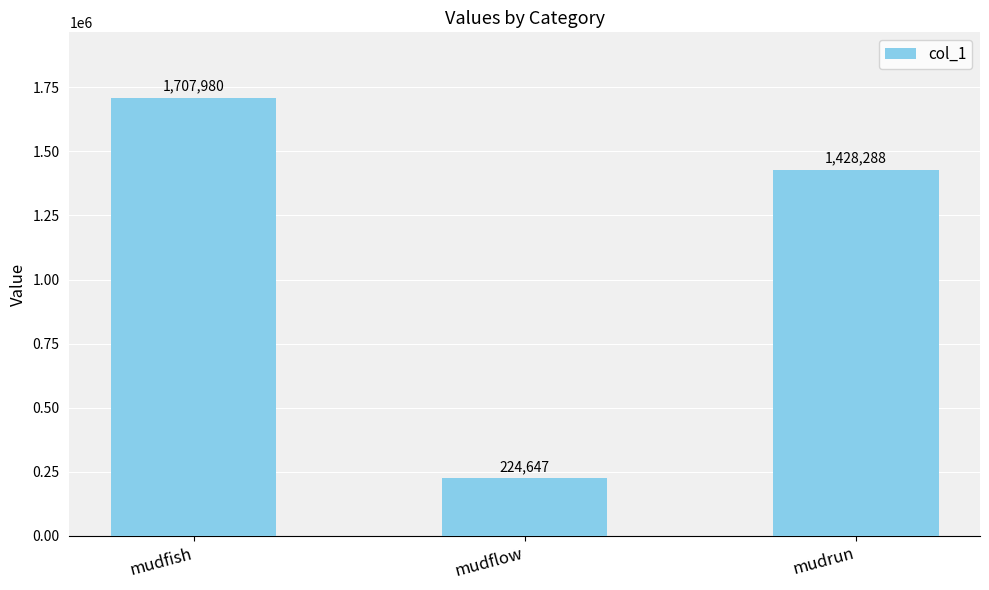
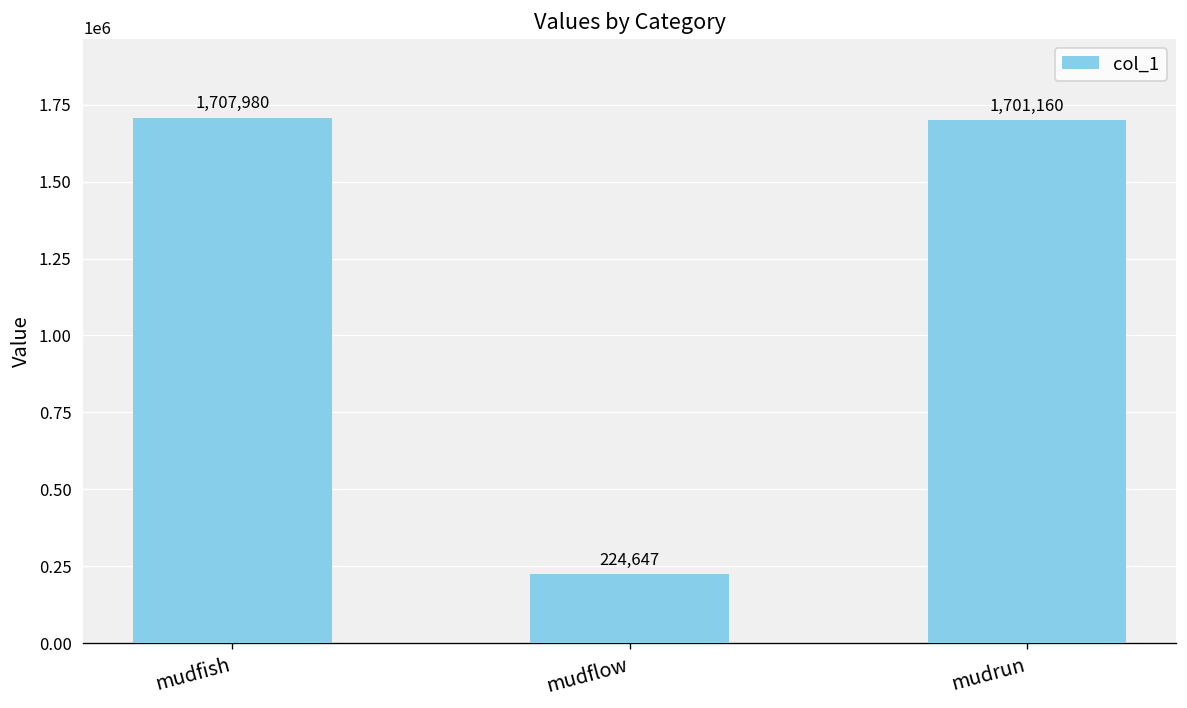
  {
    "mudfish": "1,707,980",
    "mudflow": "224,647",
-   "mudrun": "1,428,288"
+   "mudrun": "1,701,160"
  }
